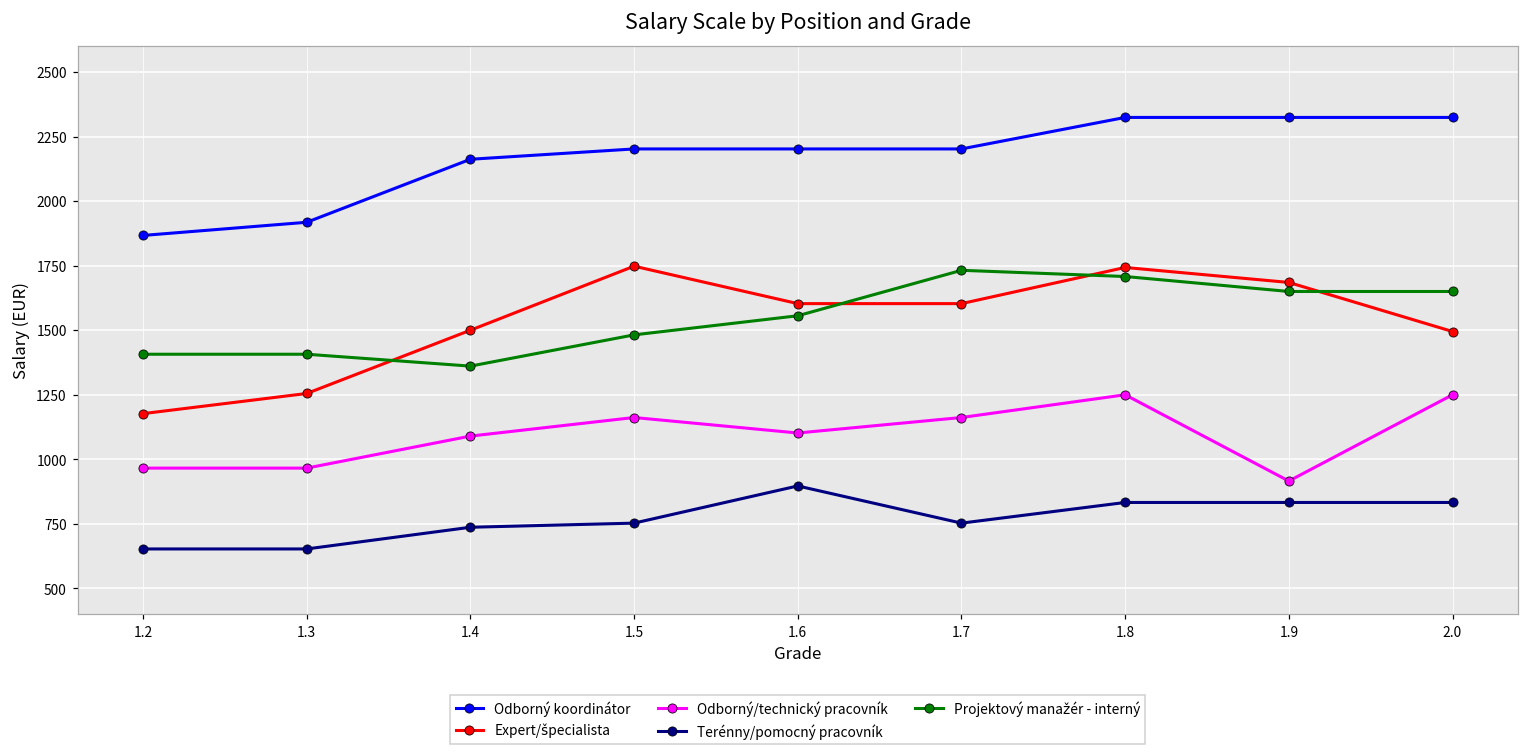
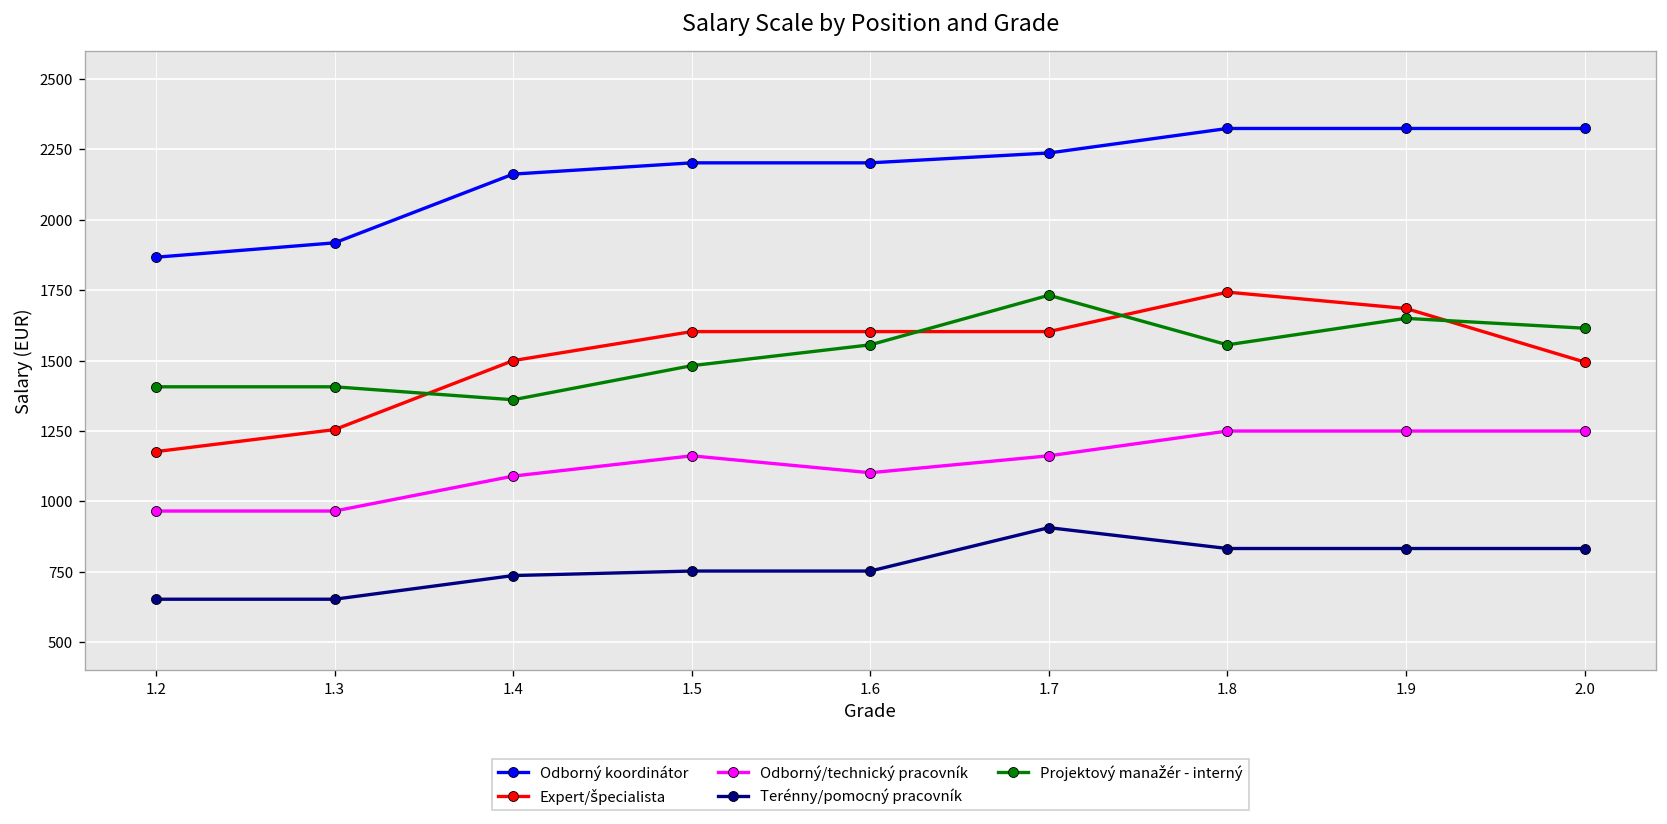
  {
    "Odborný koordinátor": {
      "1.2": 1870,
      "1.3": 1920,
      "1.4": 2160,
      "1.5": 2200,
      "1.6": 2200,
-     "1.7": 2200,
+     "1.7": 2240,
      "1.8": 2320,
      "1.9": 2320,
      "2.0": 2320
    },
    "Expert/špecialista": {
      "1.2": 1180,
      "1.3": 1260,
      "1.4": 1500,
-     "1.5": 1750,
+     "1.5": 1600,
      "1.6": 1600,
      "1.7": 1600,
      "1.8": 1740,
      "1.9": 1690,
      "2.0": 1500
    },
    "Odborný/technický pracovník": {
      "1.2": 970,
      "1.3": 970,
      "1.4": 1090,
      "1.5": 1160,
      "1.6": 1100,
      "1.7": 1160,
      "1.8": 1250,
-     "1.9": 920,
+     "1.9": 1250,
      "2.0": 1250
    },
    "Terénny/pomocný pracovník": {
      "1.2": 650,
      "1.3": 650,
      "1.4": 740,
      "1.5": 750,
-     "1.6": 900,
-     "1.7": 750,
+     "1.6": 750,
+     "1.7": 910,
      "1.8": 830,
      "1.9": 830,
      "2.0": 830
    },
    "Projektový manažér - interný": {
      "1.2": 1410,
      "1.3": 1410,
      "1.4": 1360,
      "1.5": 1480,
      "1.6": 1560,
      "1.7": 1730,
-     "1.8": 1710,
+     "1.8": 1560,
      "1.9": 1650,
-     "2.0": 1650
+     "2.0": 1620
    }
  }
